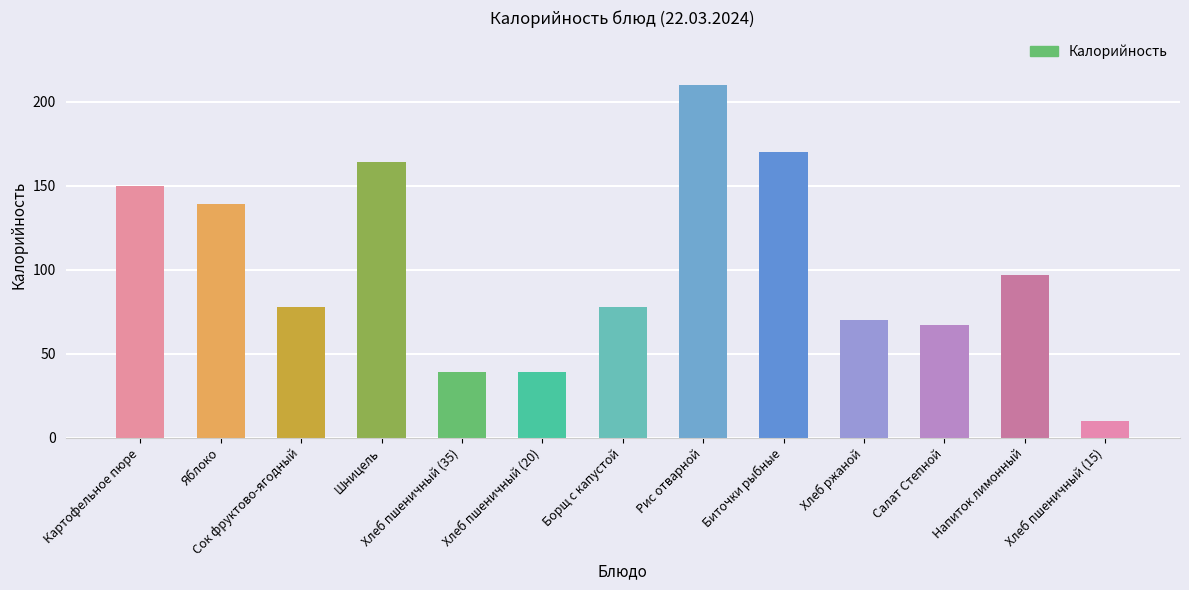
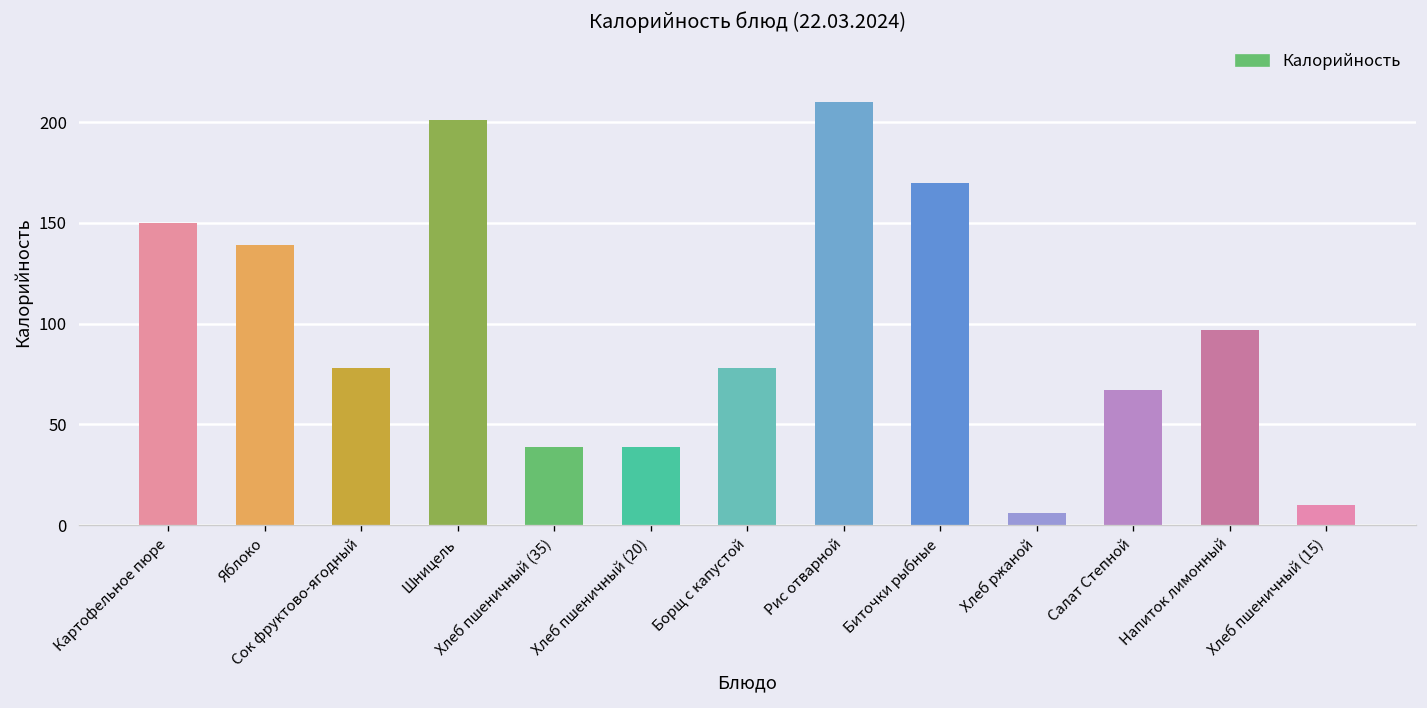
  {
    "Картофельное пюре": 150,
    "Яблоко": 139,
    "Сок фруктово-ягодный": 78,
-   "Шницель": 164,
+   "Шницель": 201,
    "Хлеб пшеничный (35)": 39,
    "Хлеб пшеничный (20)": 39,
    "Борщ с капустой": 78,
    "Рис отварной": 210,
    "Биточки рыбные": 170,
-   "Хлеб ржаной": 70,
+   "Хлеб ржаной": 6,
    "Салат Степной": 67,
    "Напиток лимонный": 97,
    "Хлеб пшеничный (15)": 10
  }
